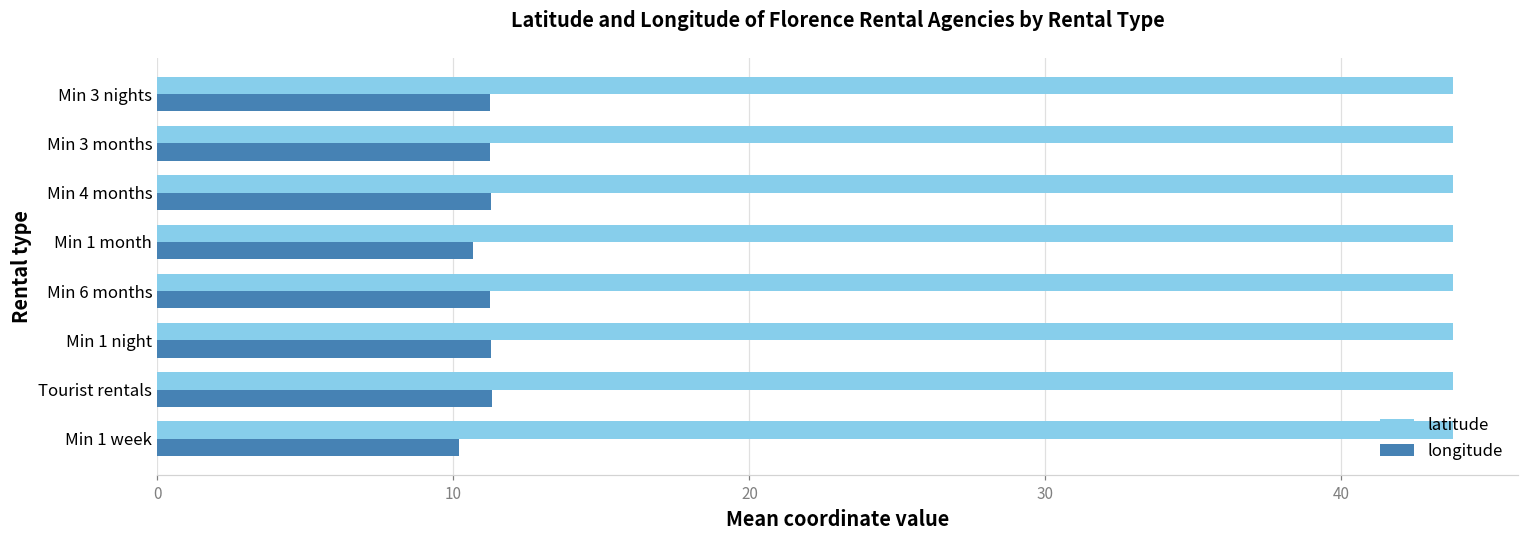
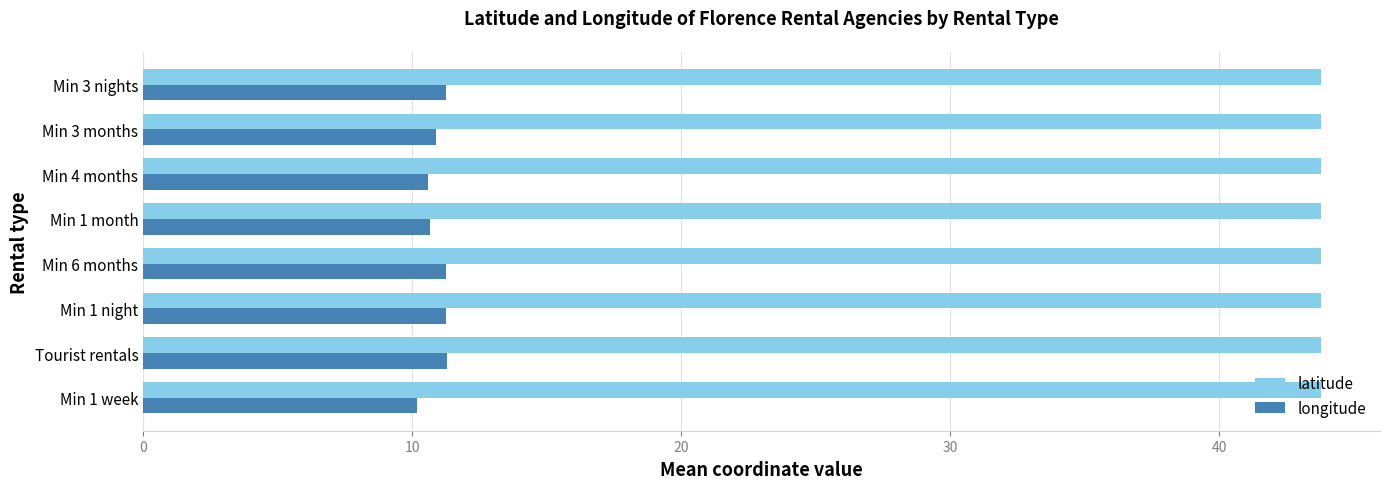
  {
    "latitude": {
      "Min 3 nights": 43.8,
      "Min 3 months": 43.8,
      "Min 4 months": 43.8,
      "Min 1 month": 43.8,
      "Min 6 months": 43.8,
      "Min 1 night": 43.8,
      "Tourist rentals": 43.8,
      "Min 1 week": 43.8
    },
    "longitude": {
      "Min 3 nights": 11.2,
-     "Min 3 months": 11.2,
-     "Min 4 months": 11.3,
+     "Min 3 months": 10.9,
+     "Min 4 months": 10.6,
      "Min 1 month": 10.7,
      "Min 6 months": 11.2,
      "Min 1 night": 11.3,
      "Tourist rentals": 11.3,
      "Min 1 week": 10.2
    }
  }
